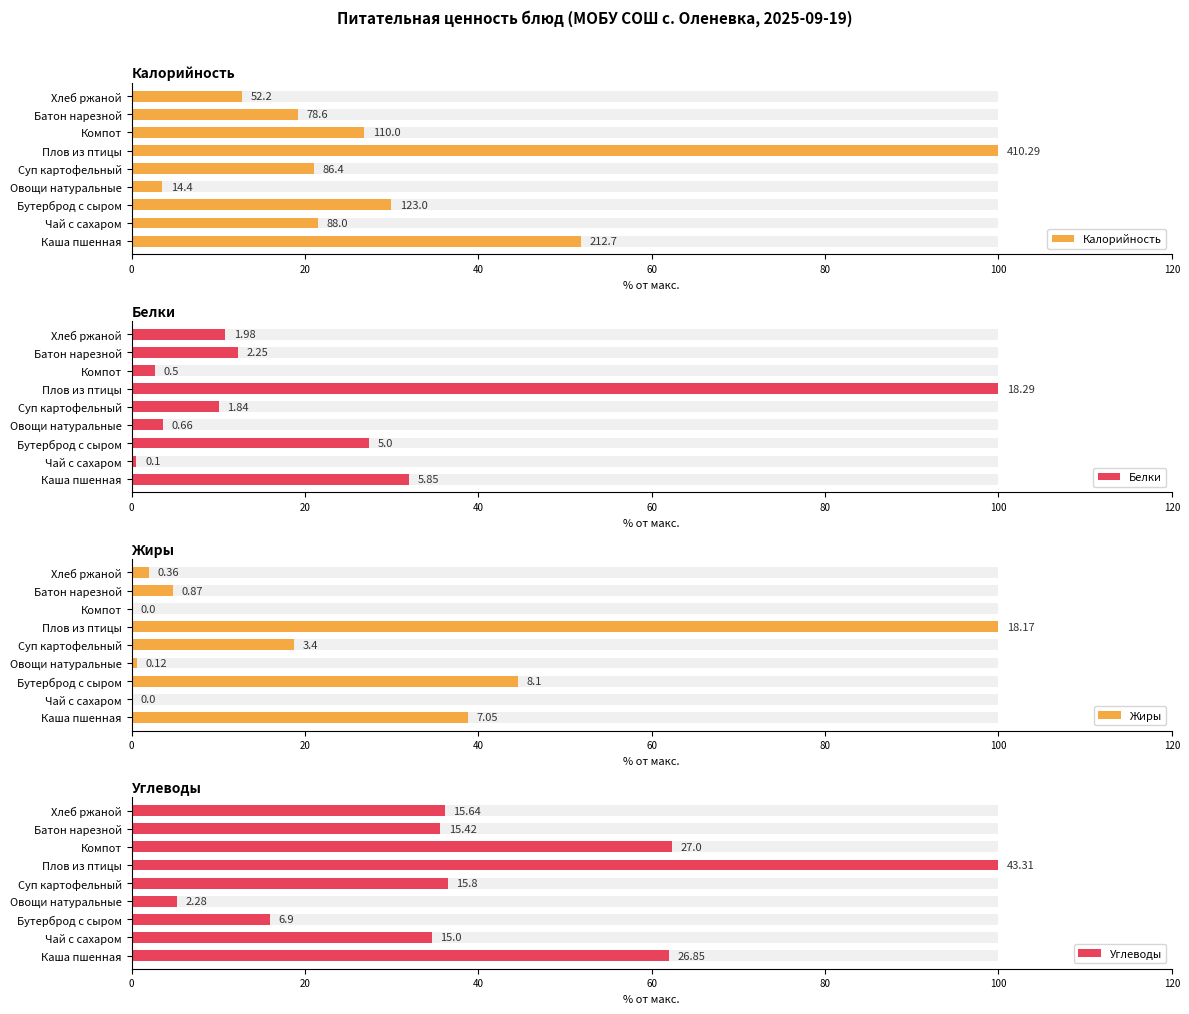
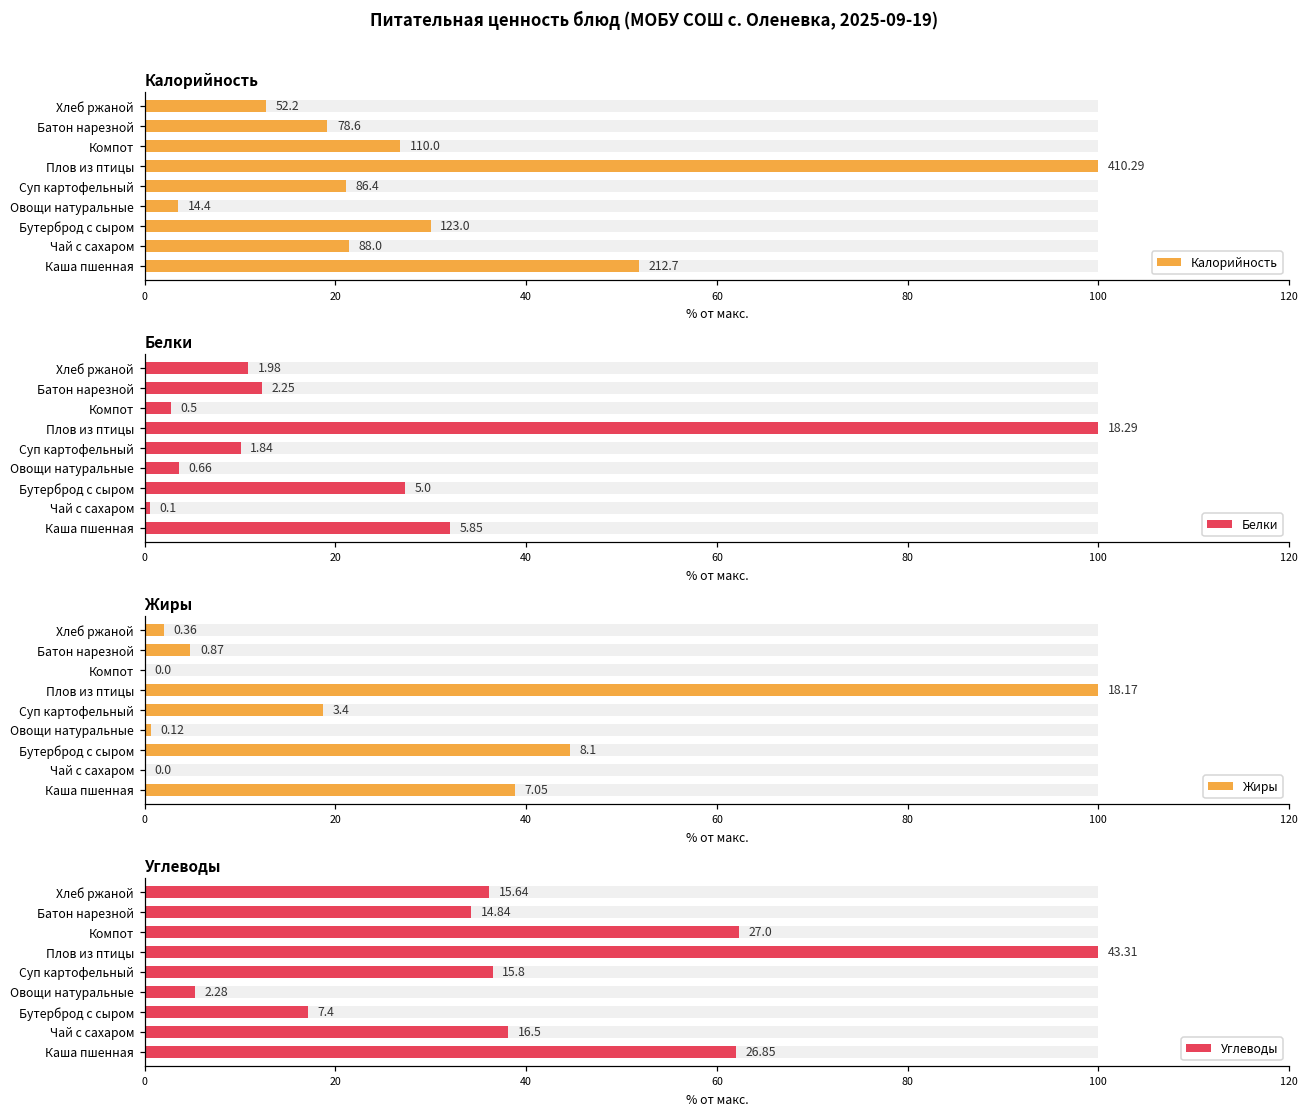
  {
    "Жиры": {
      "Жиры": {
        "Компот": 0.0,
        "Чай с сахаром": 0.0
      }
    },
    "Углеводы": {
      "Углеводы": {
-       "Батон нарезной": 15.42,
-       "Бутерброд с сыром": 6.9,
-       "Чай с сахаром": 15.0
+       "Батон нарезной": 14.84,
+       "Бутерброд с сыром": 7.4,
+       "Чай с сахаром": 16.5
      }
    }
  }
